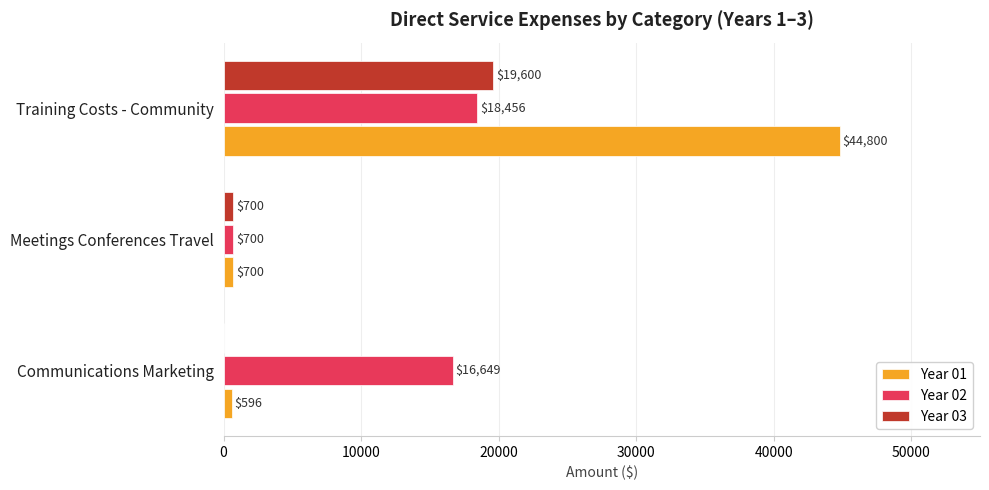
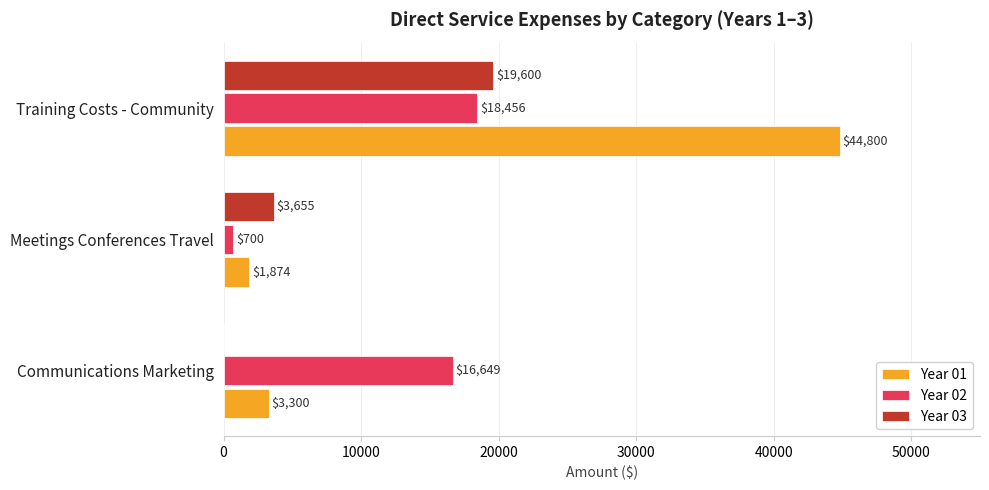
  {
    "Year 01": {
      "Training Costs - Community": "$44,800",
-     "Meetings Conferences Travel": "$700",
-     "Communications Marketing": "$596"
+     "Meetings Conferences Travel": "$1,874",
+     "Communications Marketing": "$3,300"
    },
    "Year 02": {
      "Training Costs - Community": "$18,456",
      "Meetings Conferences Travel": "$700",
      "Communications Marketing": "$16,649"
    },
    "Year 03": {
      "Training Costs - Community": "$19,600",
-     "Meetings Conferences Travel": "$700"
+     "Meetings Conferences Travel": "$3,655"
    }
  }
